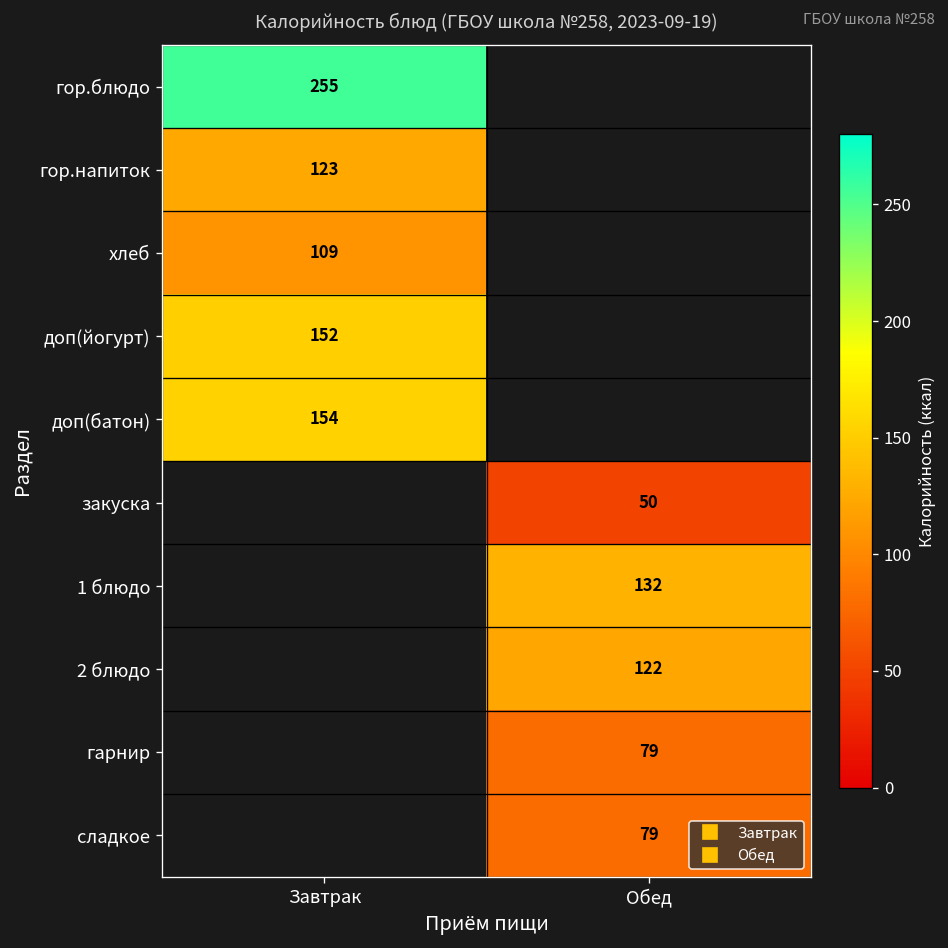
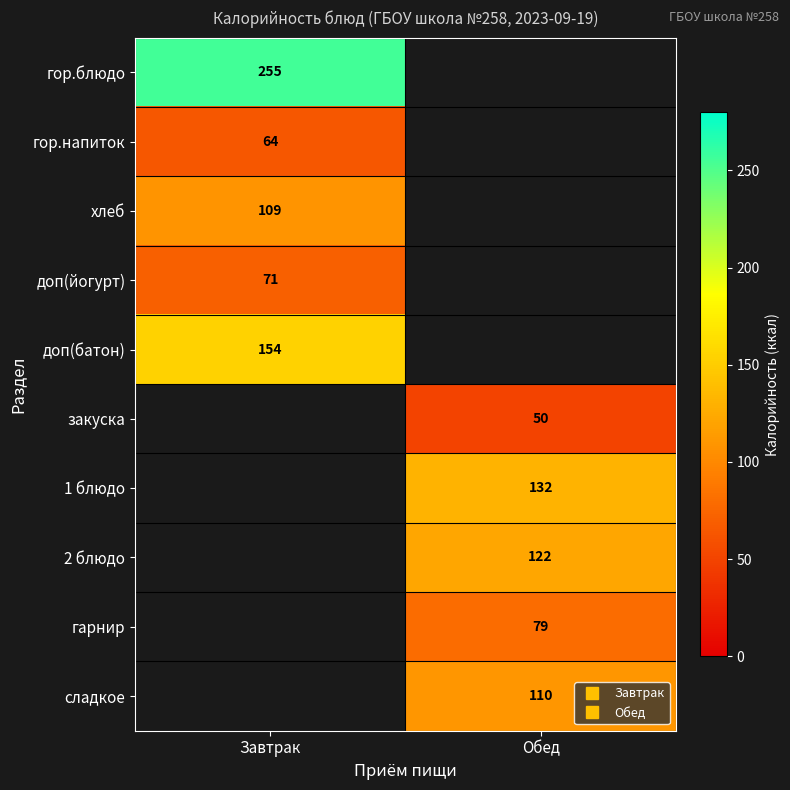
  {
    "гор.блюдо": {
      "Завтрак": 255
    },
    "гор.напиток": {
-     "Завтрак": 123
+     "Завтрак": 64
    },
    "хлеб": {
      "Завтрак": 109
    },
    "доп(йогурт)": {
-     "Завтрак": 152
+     "Завтрак": 71
    },
    "доп(батон)": {
      "Завтрак": 154
    },
    "закуска": {
      "Обед": 50
    },
    "1 блюдо": {
      "Обед": 132
    },
    "2 блюдо": {
      "Обед": 122
    },
    "гарнир": {
      "Обед": 79
    },
    "сладкое": {
-     "Обед": 79
+     "Обед": 110
    }
  }
